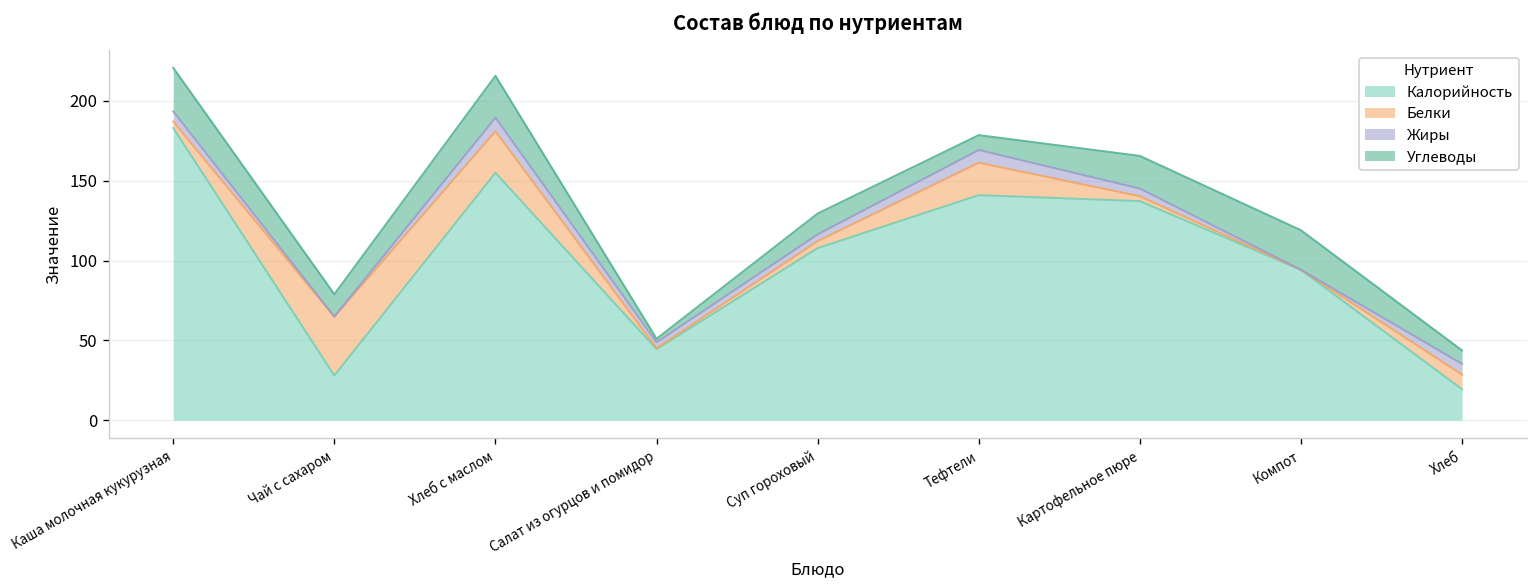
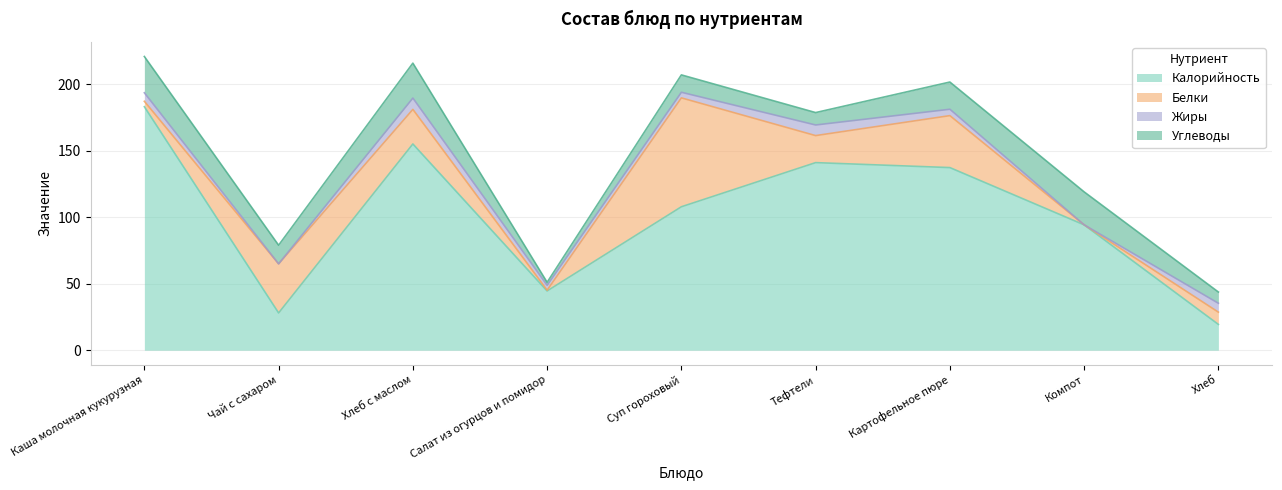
  {
    "Белки": {
      "Каша молочная кукурузная": 4,
      "Хлеб с маслом": 26,
-     "Суп гороховый": 4,
+     "Суп гороховый": 82,
      "Тефтели": 20,
-     "Картофельное пюре": 3,
+     "Картофельное пюре": 39,
      "Хлеб": 9
    }
  }
